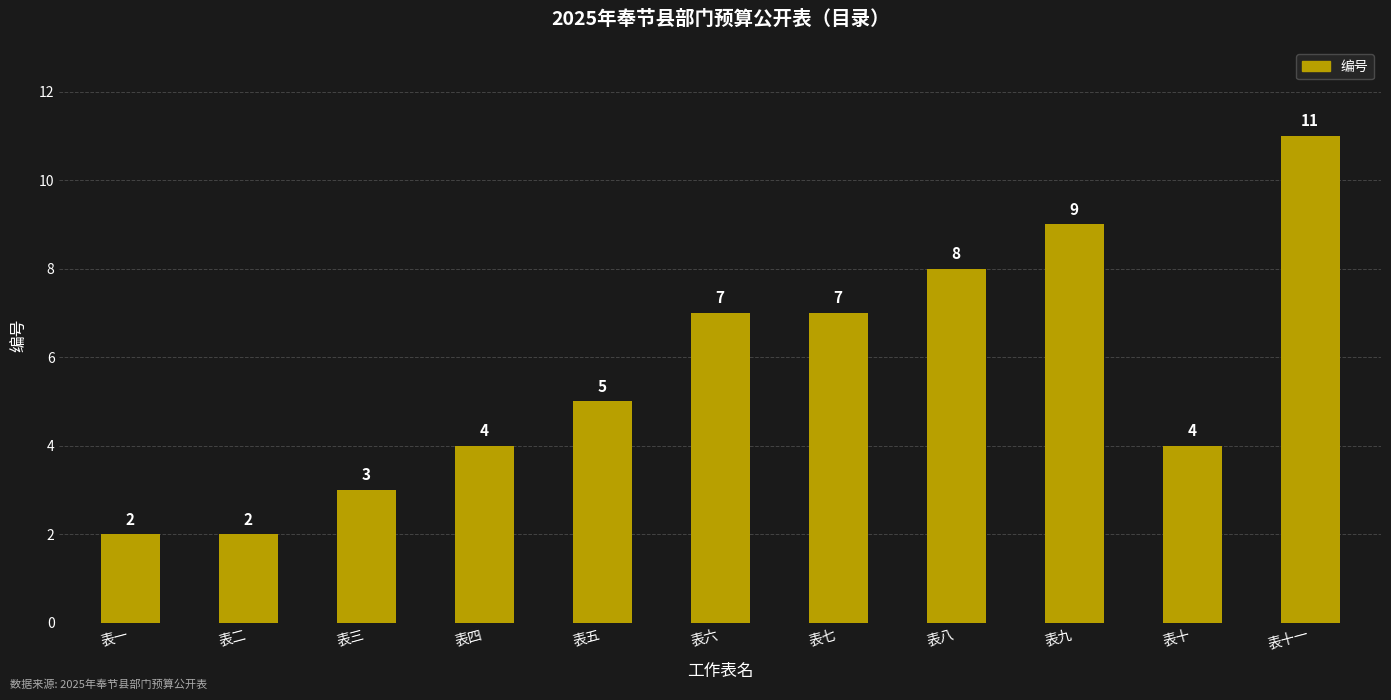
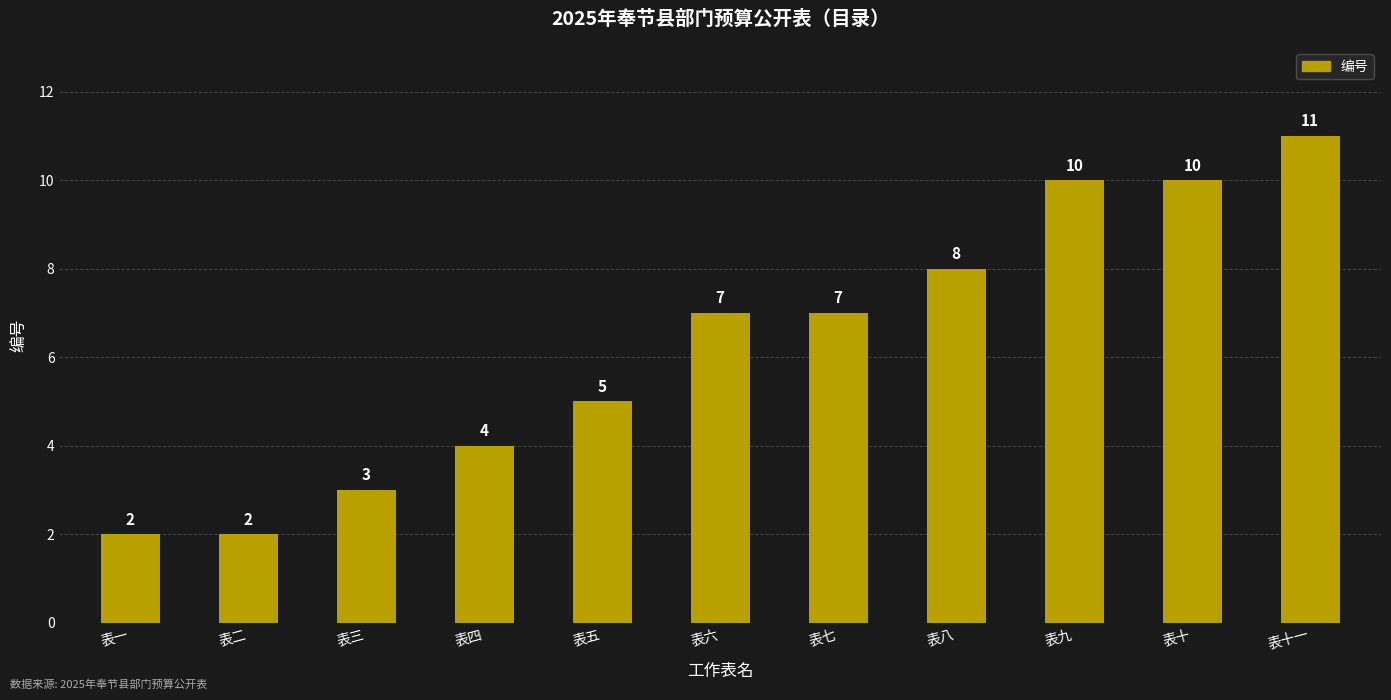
  {
    "表一": 2,
    "表二": 2,
    "表三": 3,
    "表四": 4,
    "表五": 5,
    "表六": 7,
    "表七": 7,
    "表八": 8,
-   "表九": 9,
-   "表十": 4,
+   "表九": 10,
+   "表十": 10,
    "表十一": 11
  }
